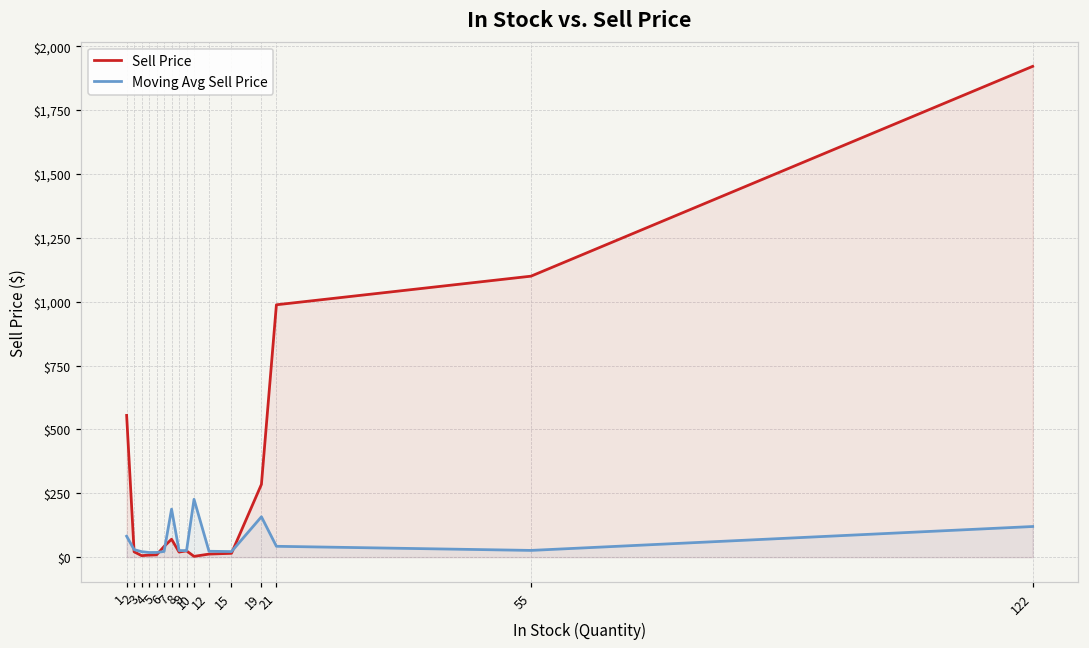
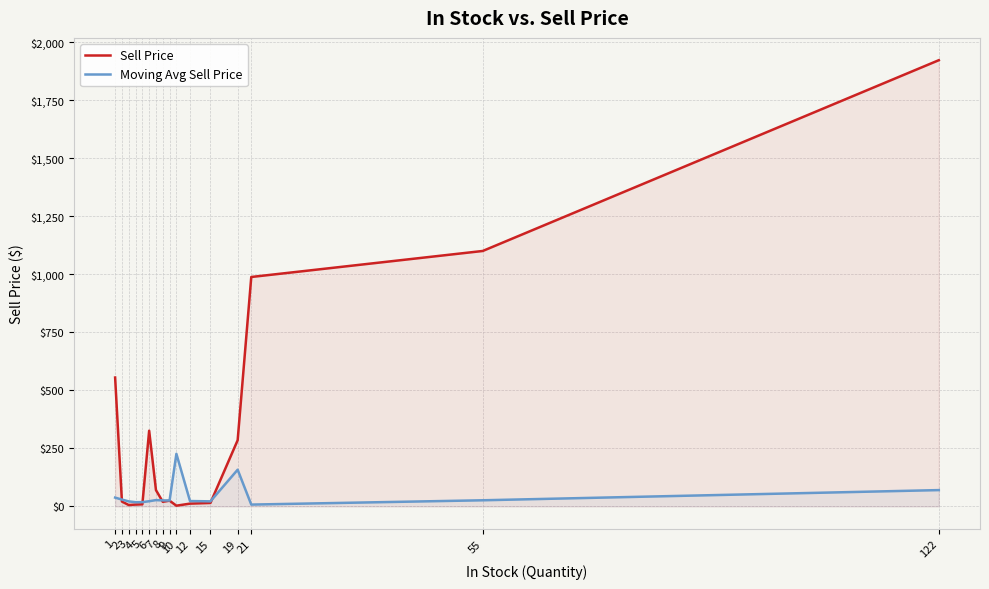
  {
    "Sell Price": {
      "1": "$560",
      "3": "$10",
-     "6": "$40",
+     "6": "$330",
      "7": "$70",
      "10": "$0",
      "12": "$10",
      "19": "$290",
      "21": "$990",
      "55": "$1,100",
      "122": "$1,920"
    },
    "Moving Avg Sell Price": {
-     "1": "$80",
+     "1": "$40",
      "3": "$20",
      "6": "$20",
-     "7": "$190",
+     "7": "$30",
      "10": "$230",
      "12": "$20",
      "19": "$160",
-     "21": "$40",
+     "21": "$10",
      "55": "$30",
-     "122": "$120"
+     "122": "$70"
    }
  }
